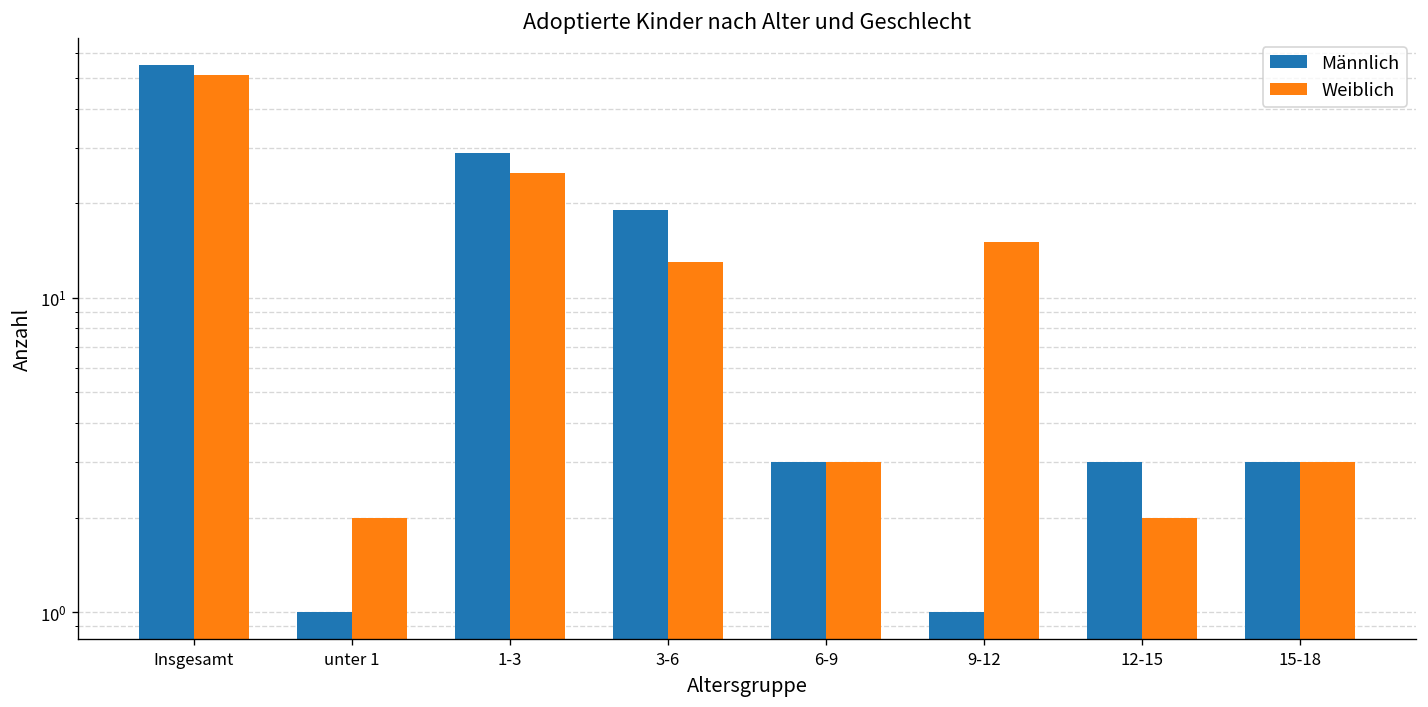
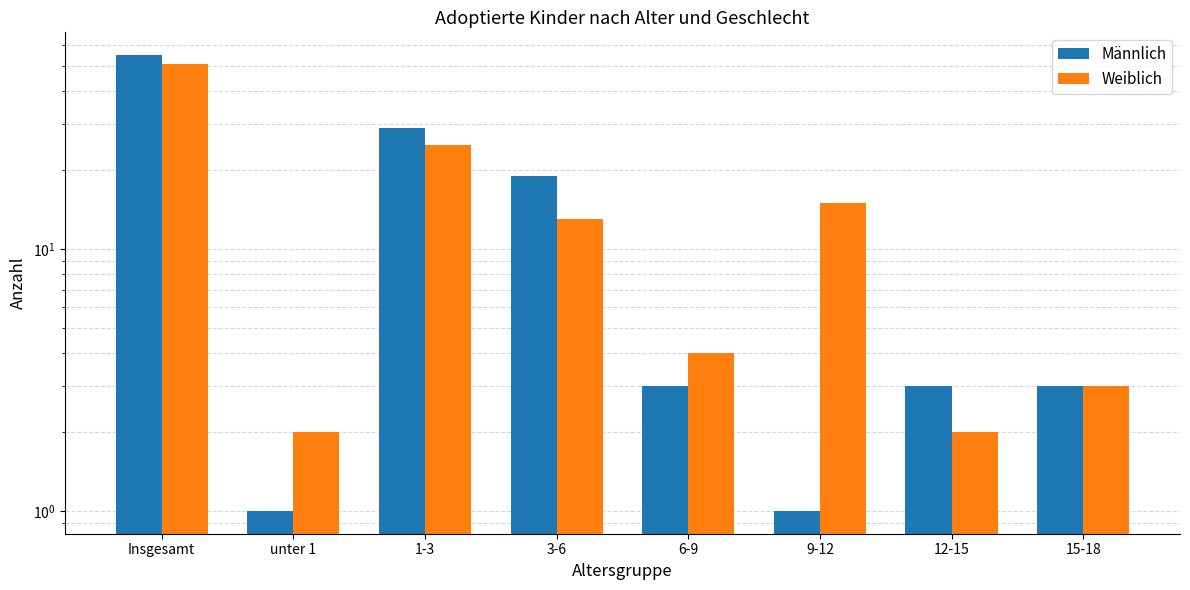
  {
    "Männlich": {
      "Insgesamt": 55,
      "unter 1": 1,
      "1-3": 29,
      "3-6": 19,
      "6-9": 3,
      "9-12": 1,
      "12-15": 3,
      "15-18": 3
    },
    "Weiblich": {
      "Insgesamt": 51,
      "unter 1": 2,
      "1-3": 25,
      "3-6": 13,
-     "6-9": 3,
+     "6-9": 4,
      "9-12": 15,
      "12-15": 2,
      "15-18": 3
    }
  }
